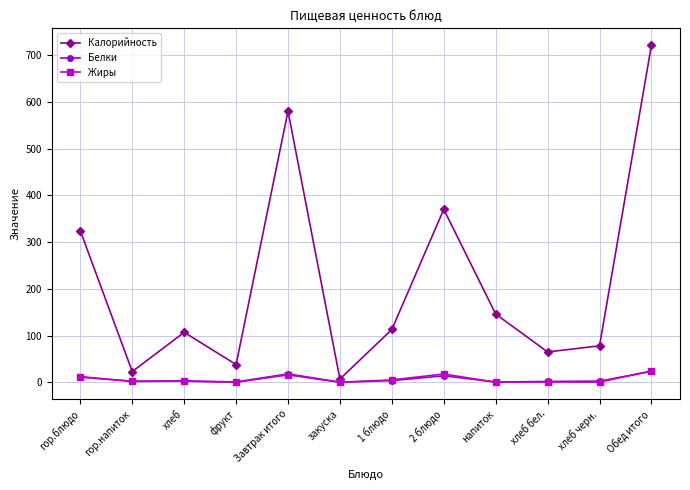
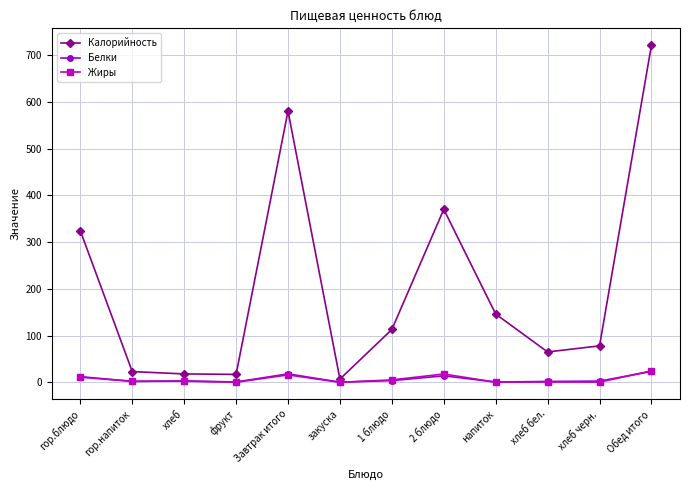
  {
    "Калорийность": {
      "гор.блюдо": 320,
      "гор.напиток": 20,
-     "хлеб": 110,
-     "фрукт": 40,
+     "хлеб": 20,
+     "фрукт": 20,
      "Завтрак итого": 580,
      "закуска": 10,
      "1 блюдо": 110,
      "2 блюдо": 370,
      "напиток": 150,
      "хлеб бел.": 70,
      "хлеб черн.": 80,
      "Обед итого": 720
    }
  }
